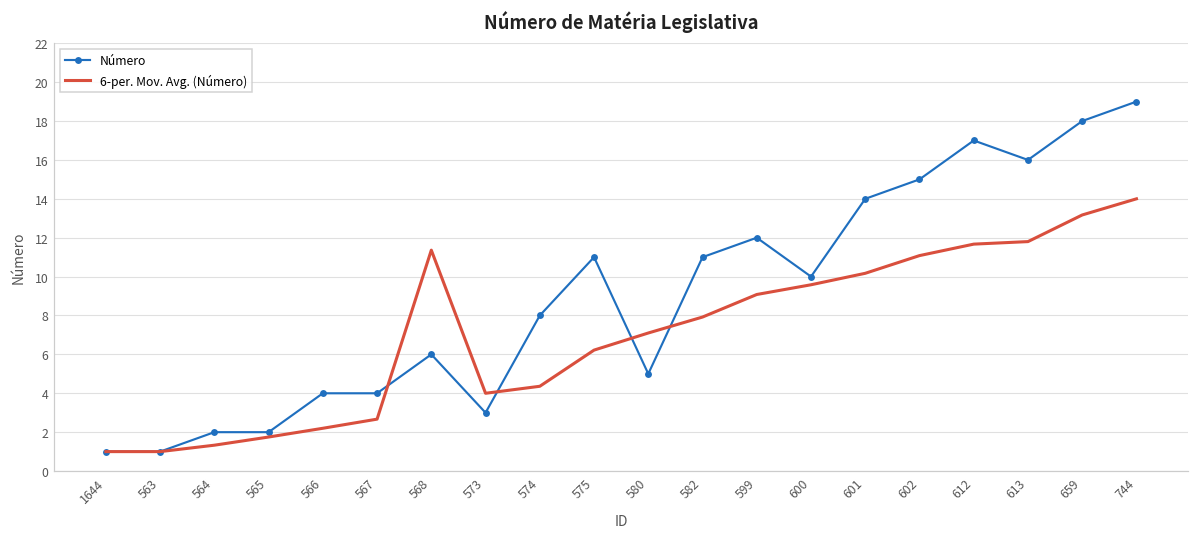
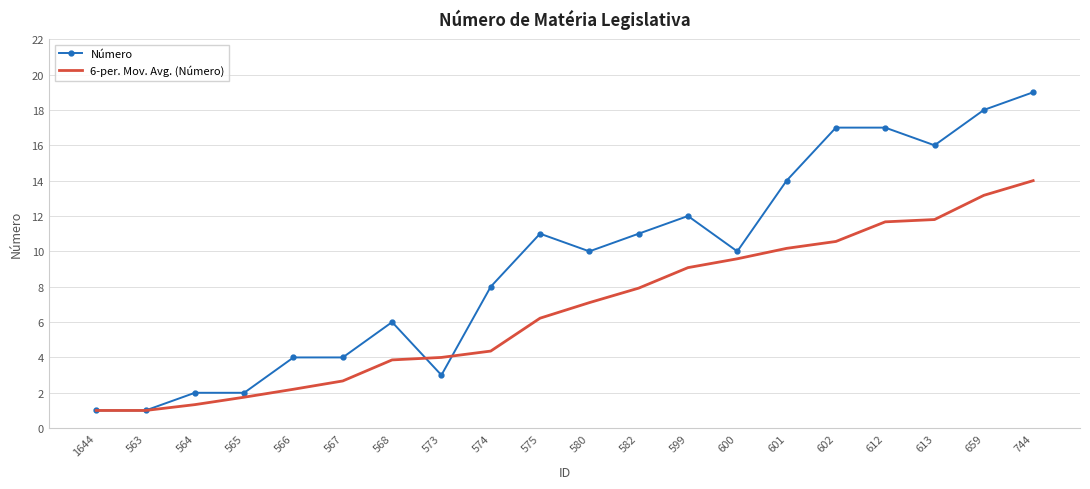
  {
    "Número": {
      "564": 2,
      "565": 2,
      "566": 4,
      "567": 4,
      "568": 6,
      "573": 3,
      "574": 8,
      "575": 11,
-     "580": 5,
+     "580": 10,
      "582": 11,
      "599": 12,
      "600": 10,
      "601": 14,
-     "602": 15,
+     "602": 17,
      "612": 17,
      "613": 16,
      "659": 18,
      "744": 19
    },
    "6-per. Mov. Avg. (Número)": {
      "564": 1.3,
      "565": 1.8,
      "566": 2.2,
      "567": 2.7,
-     "568": 11.4,
+     "568": 3.9,
      "573": 4.0,
      "574": 4.4,
      "575": 6.2,
      "580": 7.1,
      "582": 7.9,
      "599": 9.1,
      "600": 9.6,
      "601": 10.2,
-     "602": 11.1,
+     "602": 10.6,
      "612": 11.7,
      "613": 11.8,
      "659": 13.2,
      "744": 14.0
    }
  }
